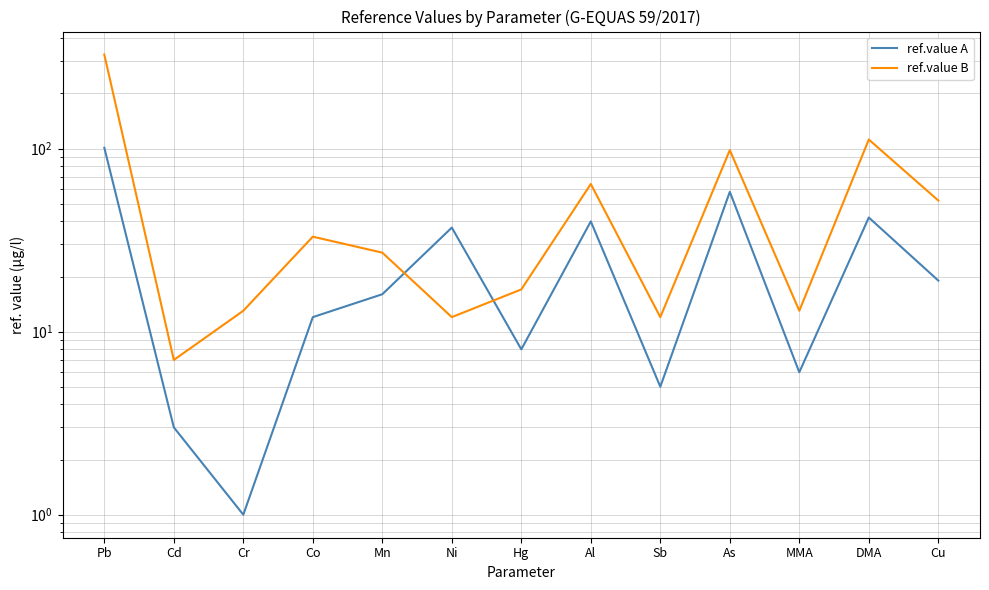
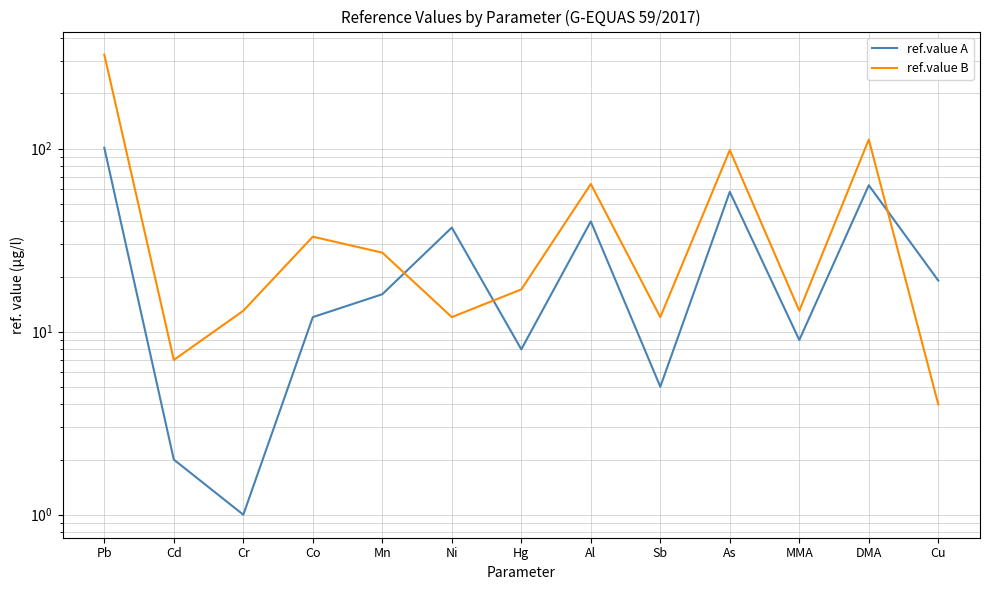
  {
    "ref.value A": {
      "Pb": 100,
-     "Cd": 3,
+     "Cd": 2,
      "Cr": 1,
      "Co": 12,
      "Mn": 16,
      "Ni": 37,
      "Hg": 8,
      "Al": 40,
      "Sb": 5,
      "As": 58,
-     "MMA": 6,
-     "DMA": 42,
+     "MMA": 9,
+     "DMA": 63,
      "Cu": 19
    },
    "ref.value B": {
      "Pb": 330,
      "Cd": 7,
      "Cr": 13,
      "Co": 33,
      "Mn": 27,
      "Ni": 12,
      "Hg": 17,
      "Al": 64,
      "Sb": 12,
      "As": 100,
      "MMA": 13,
      "DMA": 110,
-     "Cu": 52
+     "Cu": 4
    }
  }
